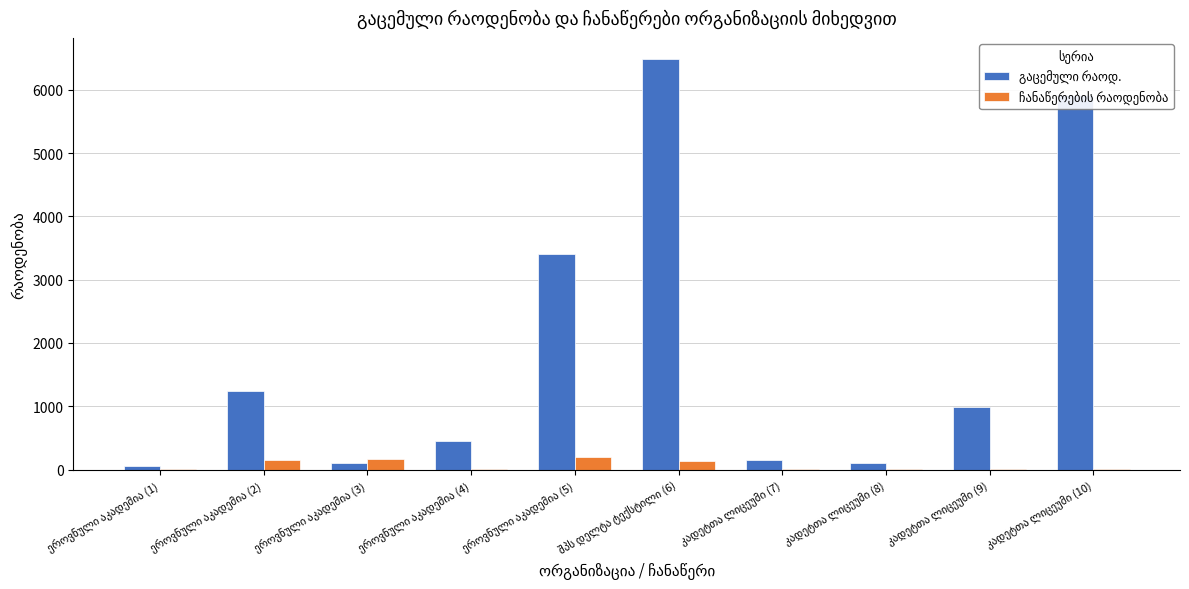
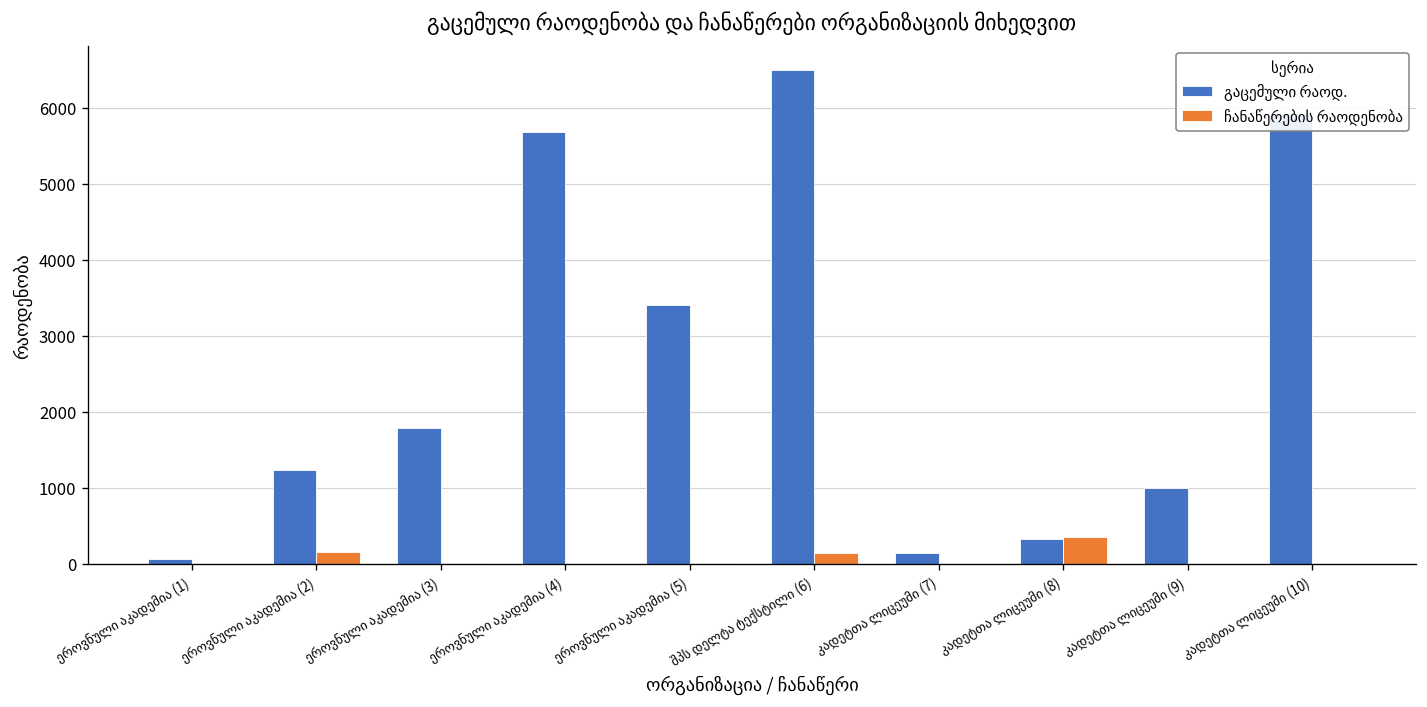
  {
    "გაცემული რაოდ.": {
      "ეროვნული აკადემია (1)": 100,
      "ეროვნული აკადემია (2)": 1200,
-     "ეროვნული აკადემია (3)": 100,
-     "ეროვნული აკადემია (4)": 500,
+     "ეროვნული აკადემია (3)": 1800,
+     "ეროვნული აკადემია (4)": 5700,
      "ეროვნული აკადემია (5)": 3400,
      "შპს დელტა ტექსტილი (6)": 6500,
      "კადეტთა ლიცეუმი (7)": 100,
-     "კადეტთა ლიცეუმი (8)": 100,
+     "კადეტთა ლიცეუმი (8)": 300,
      "კადეტთა ლიცეუმი (9)": 1000
    },
    "ჩანაწერების რაოდენობა": {
      "ეროვნული აკადემია (2)": 200,
-     "ეროვნული აკადემია (3)": 200,
-     "ეროვნული აკადემია (5)": 200,
+     "ეროვნული აკადემია (3)": 0,
+     "ეროვნული აკადემია (5)": 0,
      "შპს დელტა ტექსტილი (6)": 100,
-     "კადეტთა ლიცეუმი (8)": 0
+     "კადეტთა ლიცეუმი (8)": 300
    }
  }
